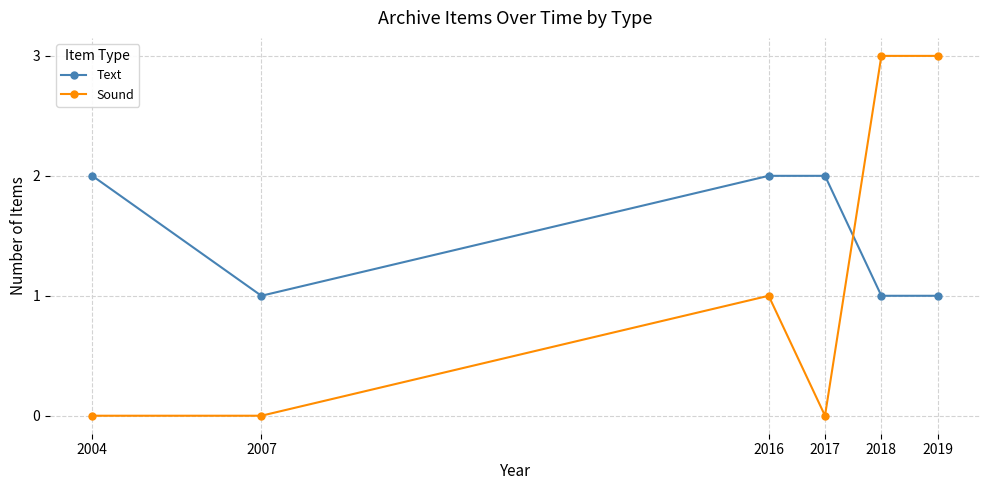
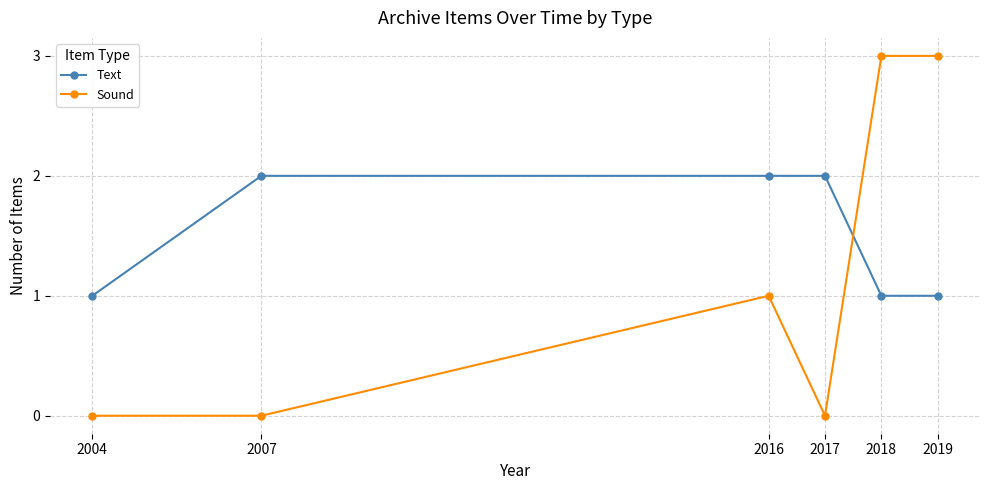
  {
    "Text": {
-     "2004": 2,
-     "2007": 1,
+     "2004": 1,
+     "2007": 2,
      "2016": 2,
      "2017": 2,
      "2018": 1,
      "2019": 1
    },
    "Sound": {
      "2004": 0,
      "2007": 0,
      "2016": 1,
      "2017": 0,
      "2018": 3,
      "2019": 3
    }
  }
